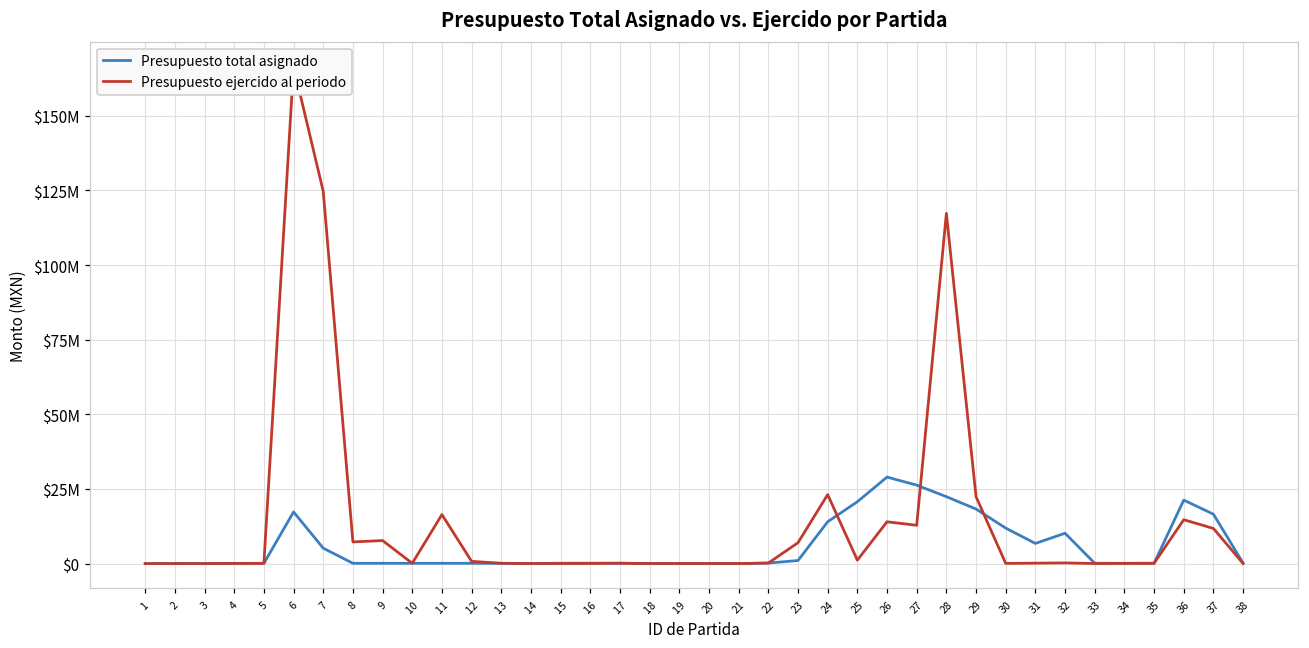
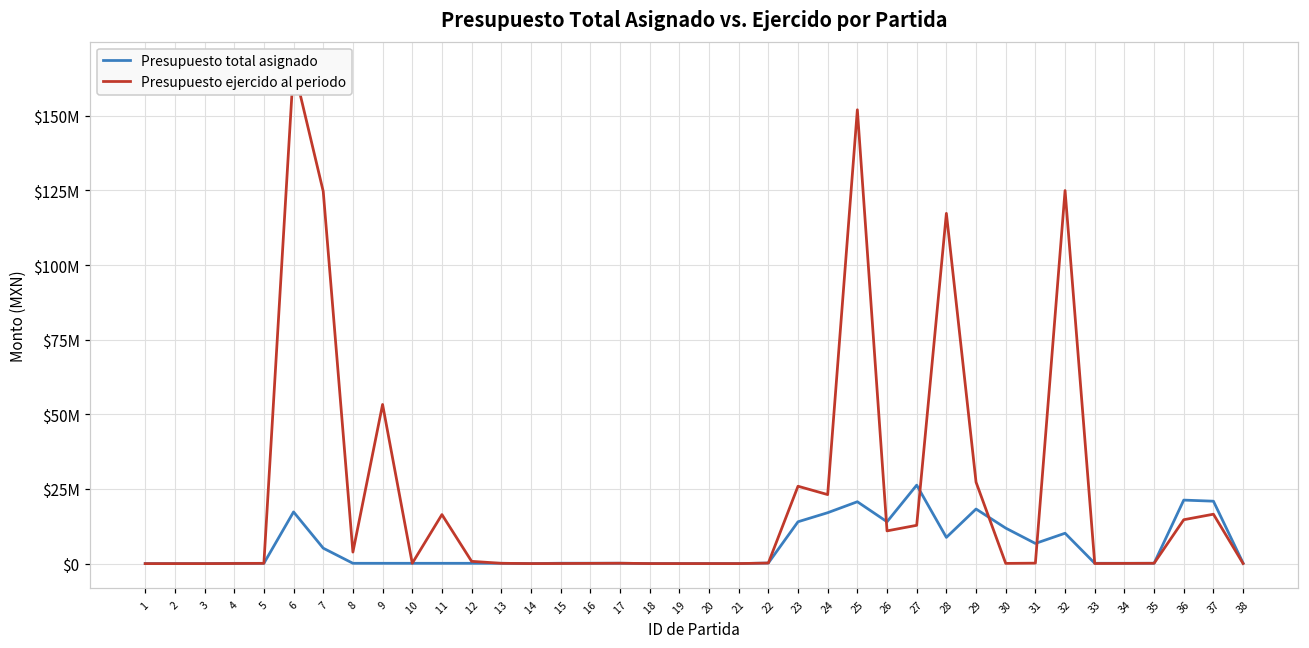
  {
    "Presupuesto total asignado": {
      "6": "$17000000",
      "7": "$5000000",
      "8": "$0",
      "9": "$0",
      "11": "$0",
-     "23": "$1000000",
-     "24": "$14000000",
+     "23": "$14000000",
+     "24": "$17000000",
      "25": "$21000000",
-     "26": "$29000000",
+     "26": "$14000000",
      "27": "$26000000",
-     "28": "$22000000",
+     "28": "$9000000",
      "29": "$18000000",
      "30": "$12000000",
      "31": "$7000000",
      "32": "$10000000",
      "36": "$21000000",
-     "37": "$17000000"
+     "37": "$21000000"
    },
    "Presupuesto ejercido al periodo": {
      "7": "$125000000",
-     "8": "$7000000",
-     "9": "$8000000",
+     "8": "$4000000",
+     "9": "$53000000",
      "11": "$16000000",
-     "23": "$7000000",
+     "23": "$26000000",
      "24": "$23000000",
-     "25": "$1000000",
-     "26": "$14000000",
+     "25": "$152000000",
+     "26": "$11000000",
      "27": "$13000000",
      "28": "$117000000",
-     "29": "$22000000",
+     "29": "$27000000",
      "30": "$0",
      "31": "$0",
-     "32": "$0",
+     "32": "$125000000",
      "36": "$15000000",
-     "37": "$12000000"
+     "37": "$17000000"
    }
  }
